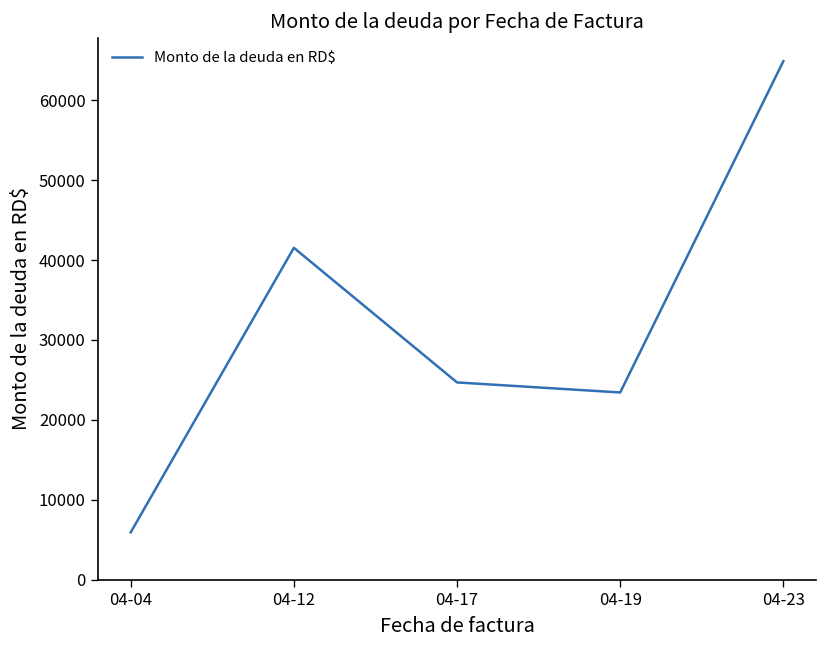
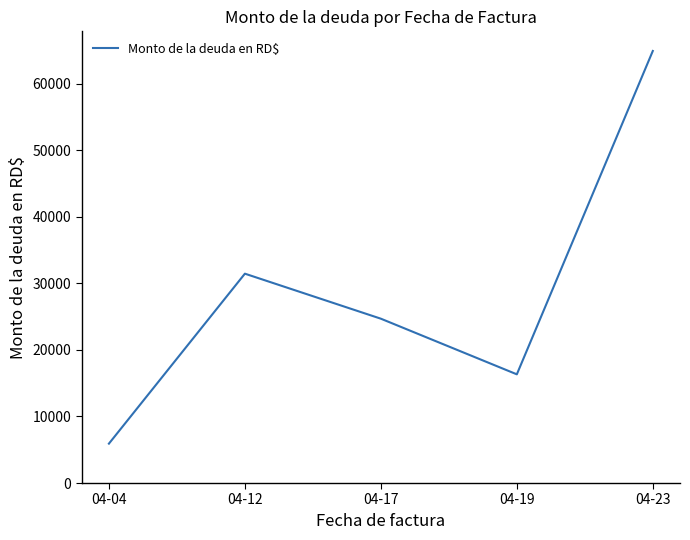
  {
    "04-04": 6000,
-   "04-12": 42000,
+   "04-12": 31000,
    "04-17": 25000,
-   "04-19": 23000,
+   "04-19": 16000,
    "04-23": 65000
  }
